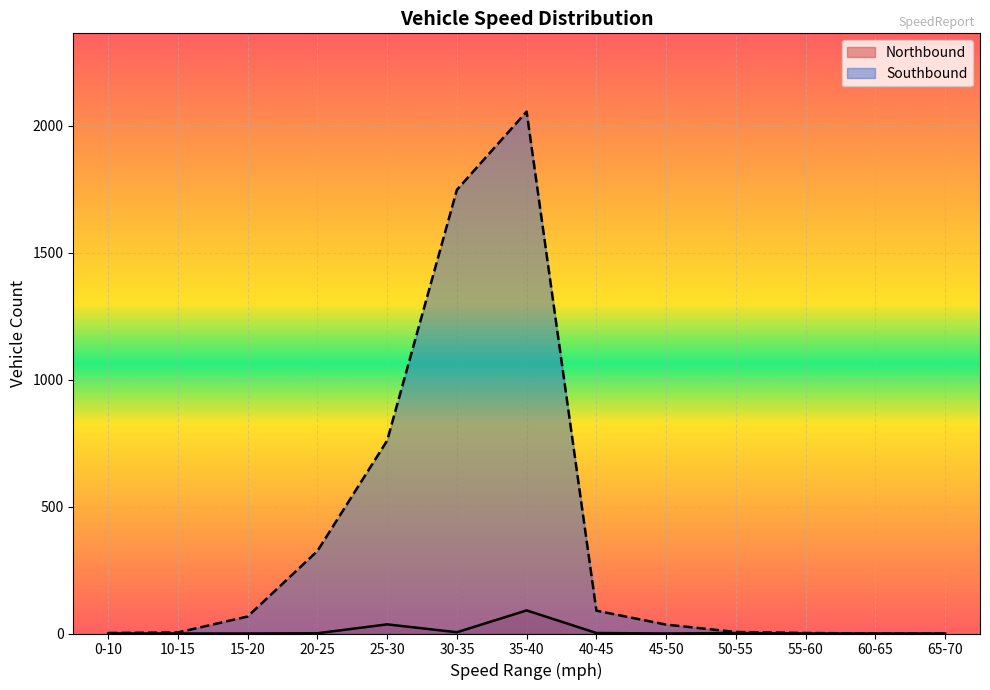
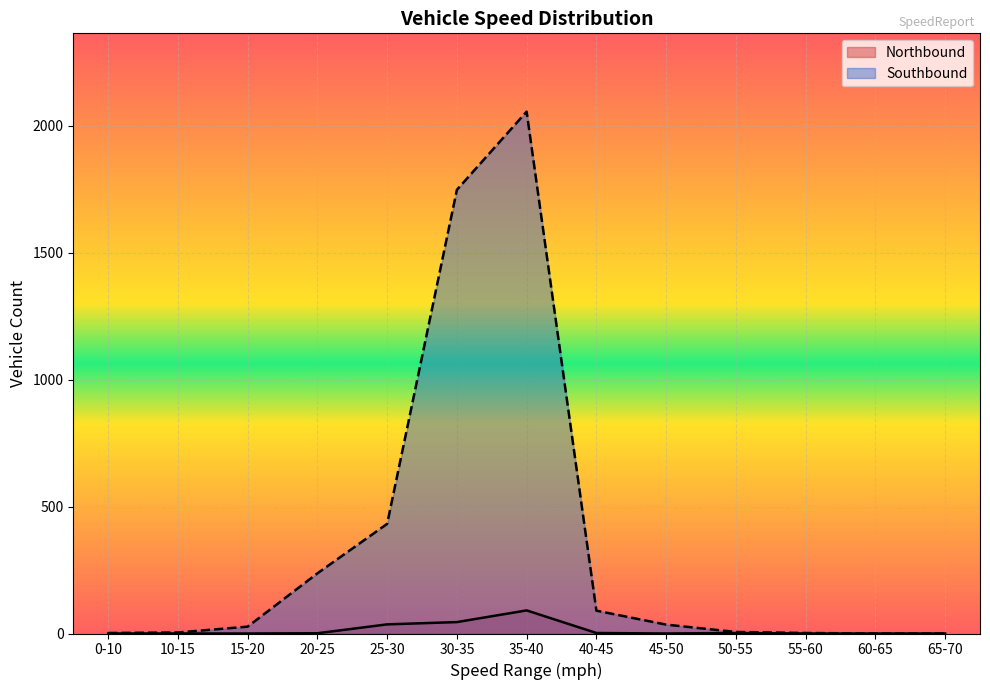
  {
    "Northbound": {
      "15-20": 0,
      "20-25": 0,
      "25-30": 40,
-     "30-35": 10,
+     "30-35": 50,
      "35-40": 90,
      "40-45": 0,
      "45-50": 0
    },
    "Southbound": {
-     "15-20": 70,
-     "20-25": 330,
-     "25-30": 760,
+     "15-20": 30,
+     "20-25": 240,
+     "25-30": 430,
      "30-35": 1750,
      "35-40": 2060,
      "40-45": 90,
      "45-50": 40
    }
  }
